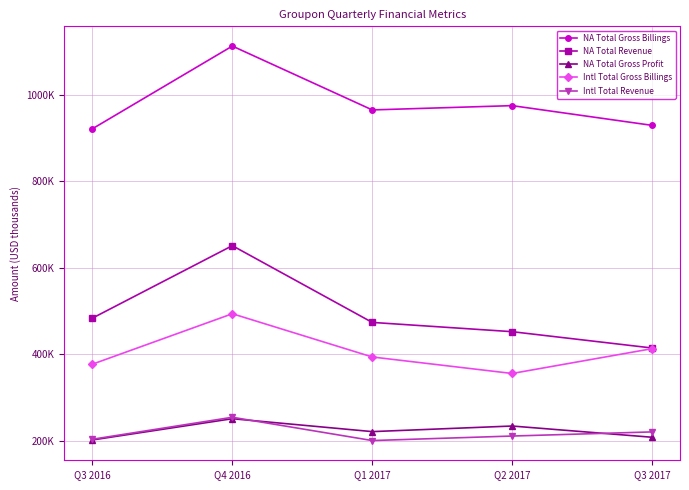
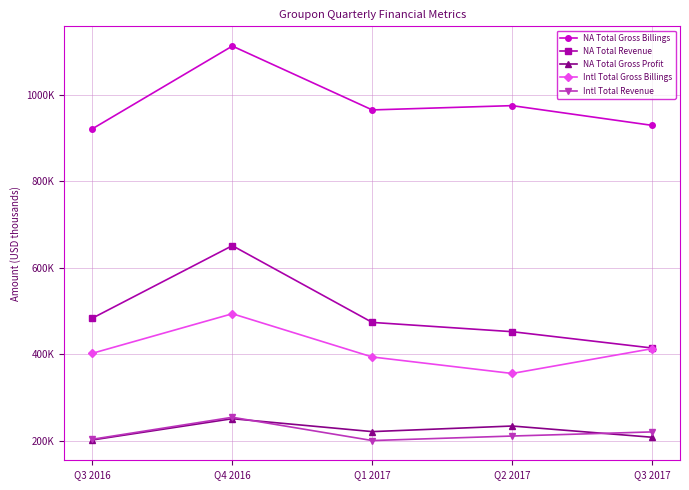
  {
    "Intl Total Gross Billings": {
-     "Q3 2016": 380000,
+     "Q3 2016": 400000,
      "Q4 2016": 490000,
      "Q1 2017": 390000,
      "Q2 2017": 360000
    }
  }
